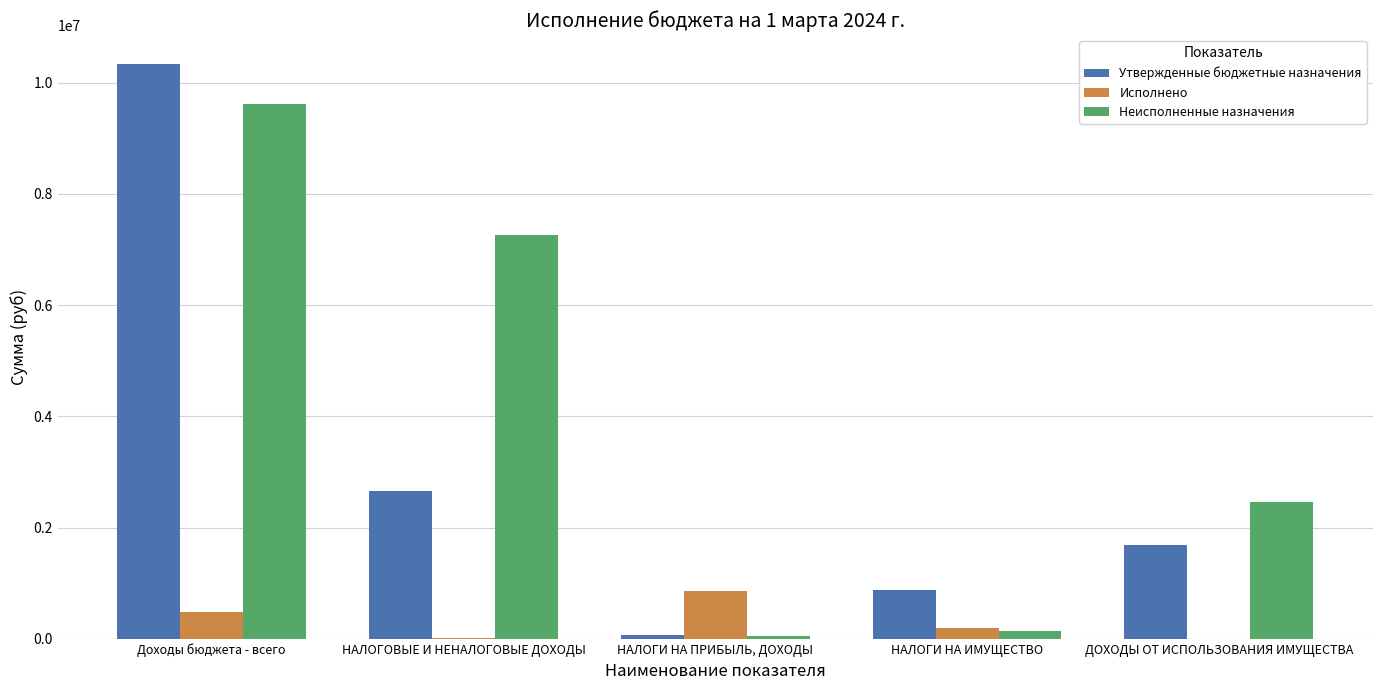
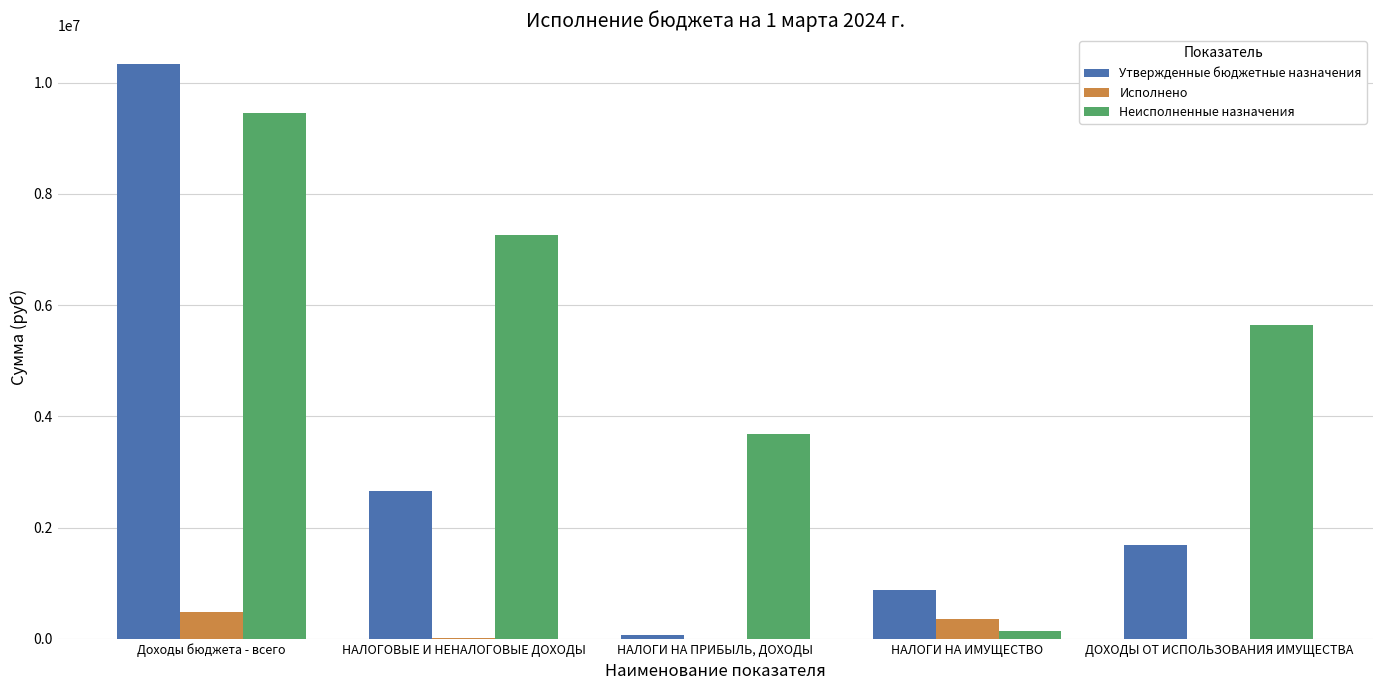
  {
    "Утвержденные бюджетные назначения": {
      "Доходы бюджета - всего": 10300000,
      "НАЛОГОВЫЕ И НЕНАЛОГОВЫЕ ДОХОДЫ": 2700000,
      "НАЛОГИ НА ПРИБЫЛЬ, ДОХОДЫ": 100000,
      "НАЛОГИ НА ИМУЩЕСТВО": 900000,
      "ДОХОДЫ ОТ ИСПОЛЬЗОВАНИЯ ИМУЩЕСТВА": 1700000
    },
    "Исполнено": {
      "Доходы бюджета - всего": 500000,
-     "НАЛОГИ НА ПРИБЫЛЬ, ДОХОДЫ": 900000,
-     "НАЛОГИ НА ИМУЩЕСТВО": 200000,
+     "НАЛОГИ НА ПРИБЫЛЬ, ДОХОДЫ": 0,
+     "НАЛОГИ НА ИМУЩЕСТВО": 400000,
      "ДОХОДЫ ОТ ИСПОЛЬЗОВАНИЯ ИМУЩЕСТВА": 0
    },
    "Неисполненные назначения": {
-     "Доходы бюджета - всего": 9600000,
+     "Доходы бюджета - всего": 9500000,
      "НАЛОГОВЫЕ И НЕНАЛОГОВЫЕ ДОХОДЫ": 7300000,
-     "НАЛОГИ НА ПРИБЫЛЬ, ДОХОДЫ": 100000,
+     "НАЛОГИ НА ПРИБЫЛЬ, ДОХОДЫ": 3700000,
      "НАЛОГИ НА ИМУЩЕСТВО": 100000,
-     "ДОХОДЫ ОТ ИСПОЛЬЗОВАНИЯ ИМУЩЕСТВА": 2500000
+     "ДОХОДЫ ОТ ИСПОЛЬЗОВАНИЯ ИМУЩЕСТВА": 5700000
    }
  }
